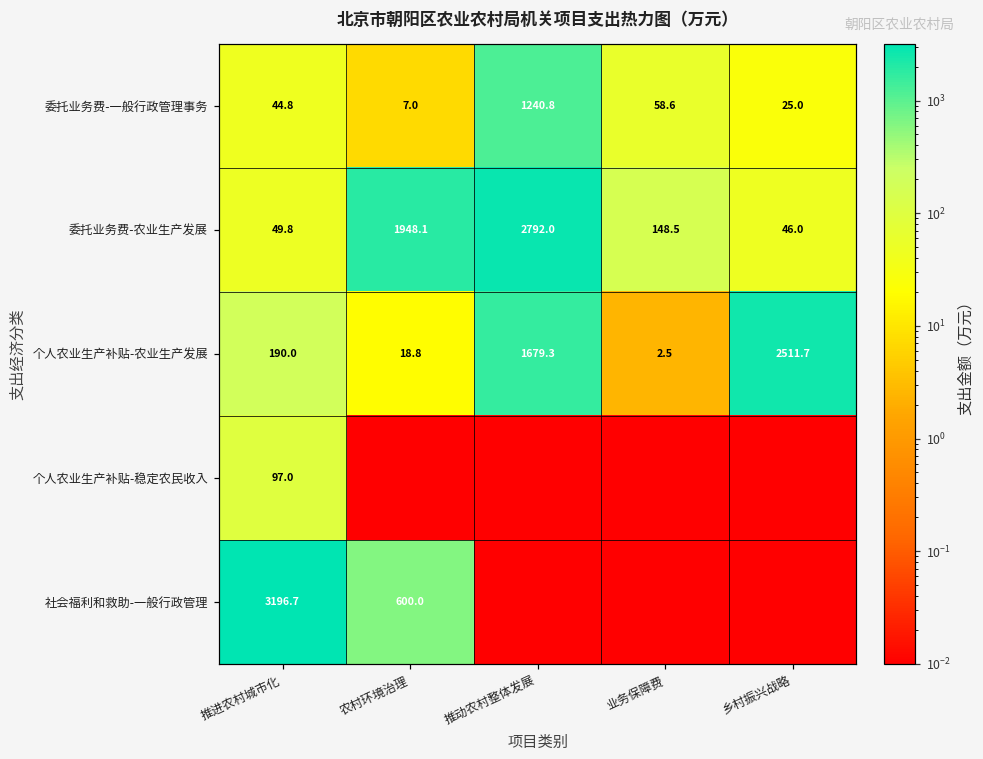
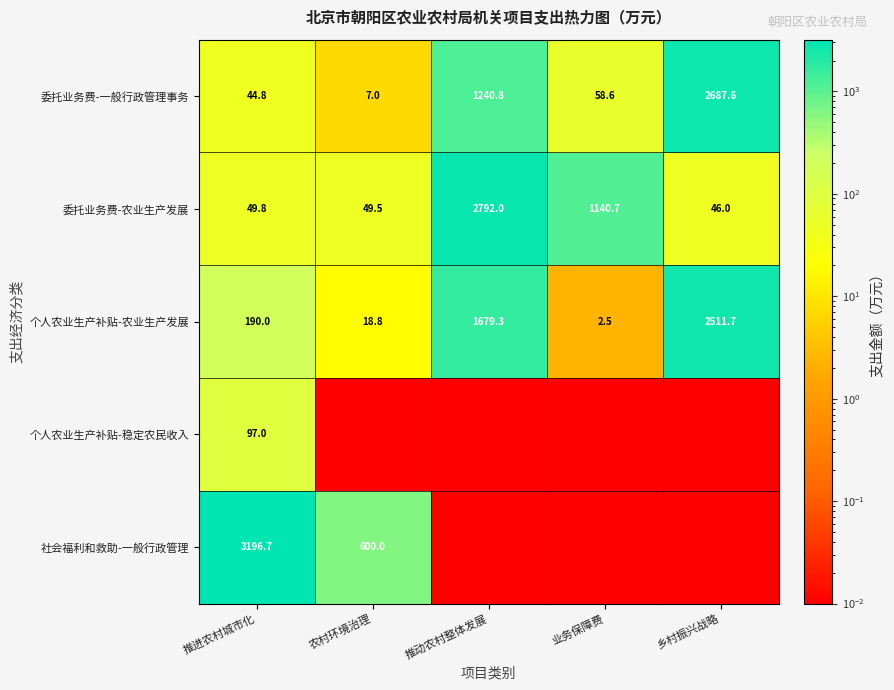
  {
    "委托业务费-一般行政管理事务": {
      "推进农村城市化": 44.8,
      "农村环境治理": 7.0,
      "推动农村整体发展": 1240.8,
      "业务保障费": 58.6,
-     "乡村振兴战略": 25.0
+     "乡村振兴战略": 2687.6
    },
    "委托业务费-农业生产发展": {
      "推进农村城市化": 49.8,
-     "农村环境治理": 1948.1,
+     "农村环境治理": 49.5,
      "推动农村整体发展": 2792.0,
-     "业务保障费": 148.5,
+     "业务保障费": 1140.7,
      "乡村振兴战略": 46.0
    },
    "个人农业生产补贴-农业生产发展": {
      "推进农村城市化": 190.0,
      "农村环境治理": 18.8,
      "推动农村整体发展": 1679.3,
      "业务保障费": 2.5,
      "乡村振兴战略": 2511.7
    },
    "个人农业生产补贴-稳定农民收入": {
      "推进农村城市化": 97.0
    },
    "社会福利和救助-一般行政管理": {
      "推进农村城市化": 3196.7,
      "农村环境治理": 600.0
    }
  }
